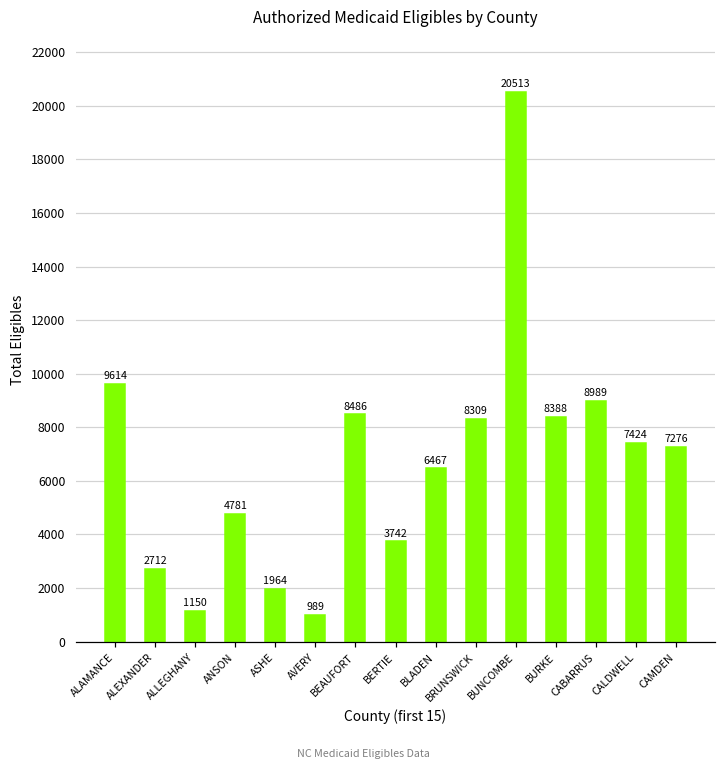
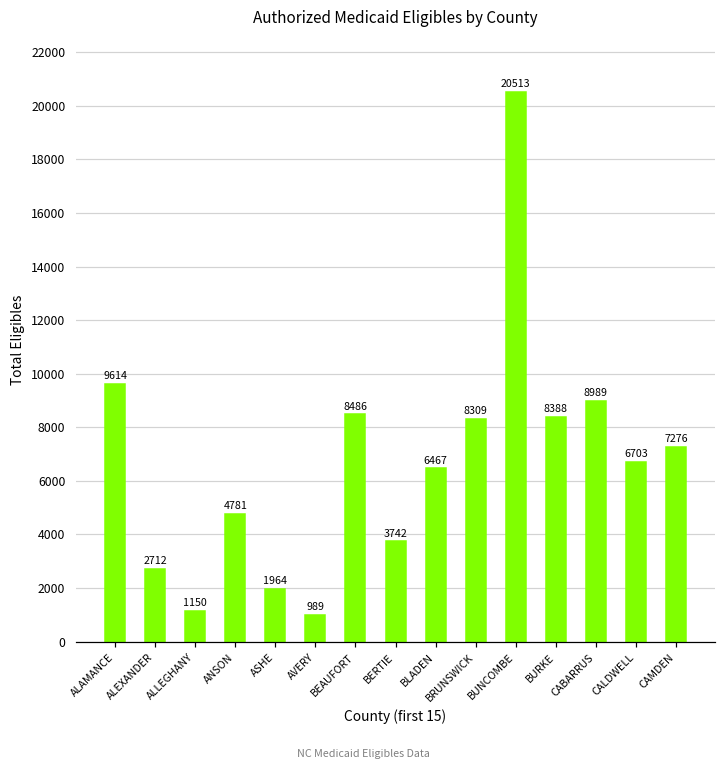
  {
    "ALAMANCE": 9614,
    "ALEXANDER": 2712,
    "ALLEGHANY": 1150,
    "ANSON": 4781,
    "ASHE": 1964,
    "AVERY": 989,
    "BEAUFORT": 8486,
    "BERTIE": 3742,
    "BLADEN": 6467,
    "BRUNSWICK": 8309,
    "BUNCOMBE": 20513,
    "BURKE": 8388,
    "CABARRUS": 8989,
-   "CALDWELL": 7424,
+   "CALDWELL": 6703,
    "CAMDEN": 7276
  }
